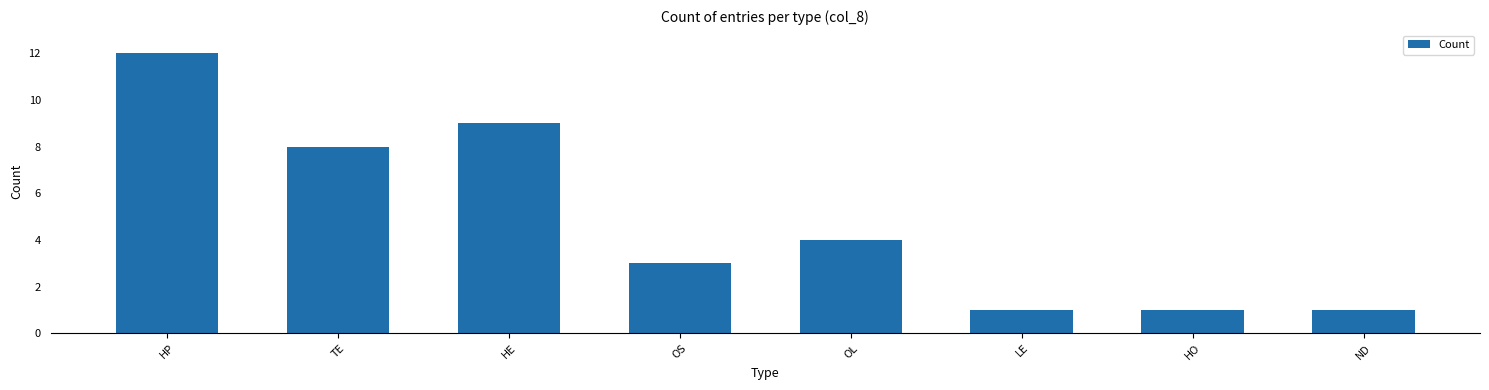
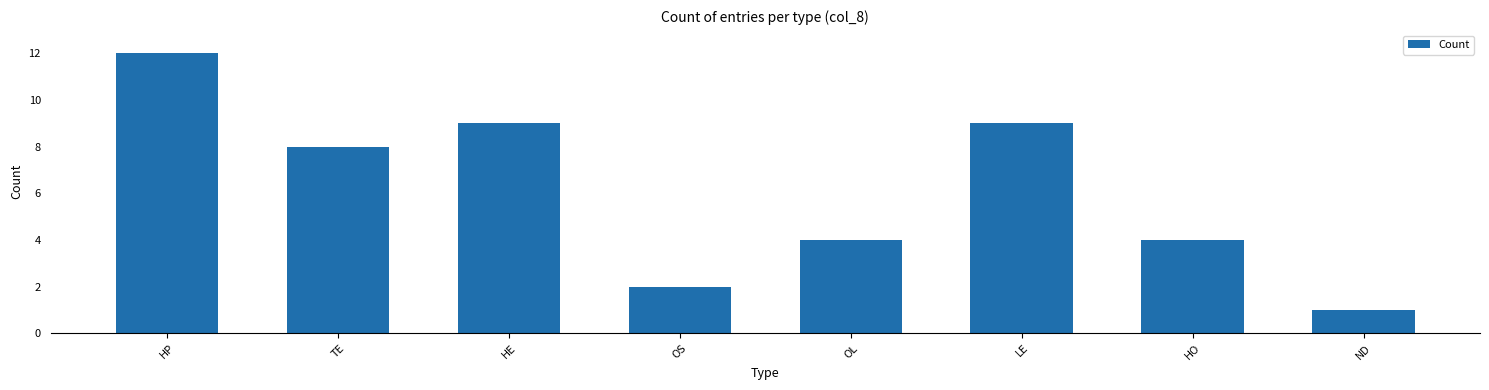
  {
    "HP": 12,
    "TE": 8,
    "HE": 9,
-   "OS": 3,
+   "OS": 2,
    "OL": 4,
-   "LE": 1,
-   "HO": 1,
+   "LE": 9,
+   "HO": 4,
    "ND": 1
  }
